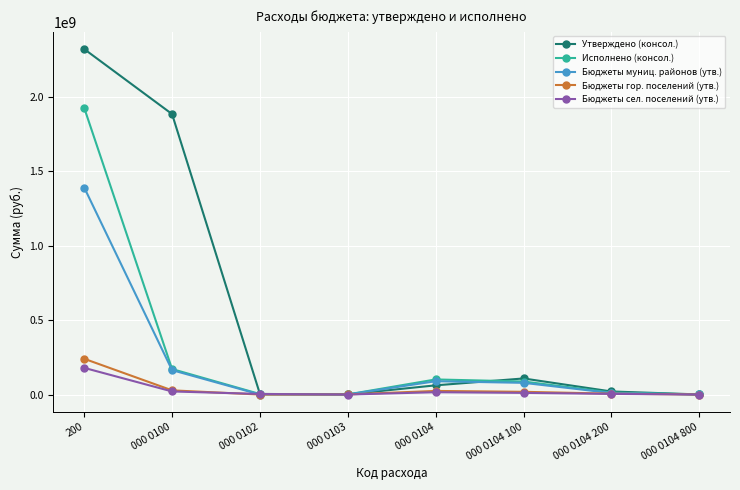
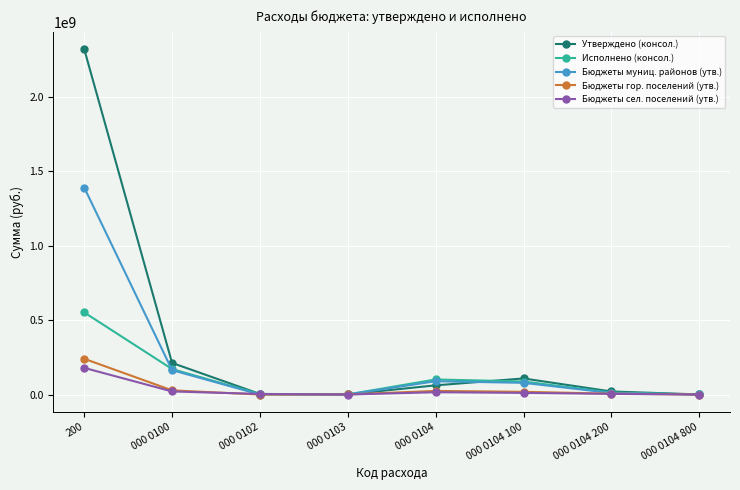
  {
    "Утверждено (консол.)": {
      "200": 2320000000,
-     "000 0100": 1890000000,
+     "000 0100": 210000000,
      "000 0104": 60000000,
      "000 0104 100": 110000000
    },
    "Исполнено (консол.)": {
-     "200": 1930000000
+     "200": 550000000
    },
    "Бюджеты муниц. районов (утв.)": {
      "200": 1390000000
    },
    "Бюджеты гор. поселений (утв.)": {
      "200": 240000000
    },
    "Бюджеты сел. поселений (утв.)": {
      "200": 180000000
    }
  }
